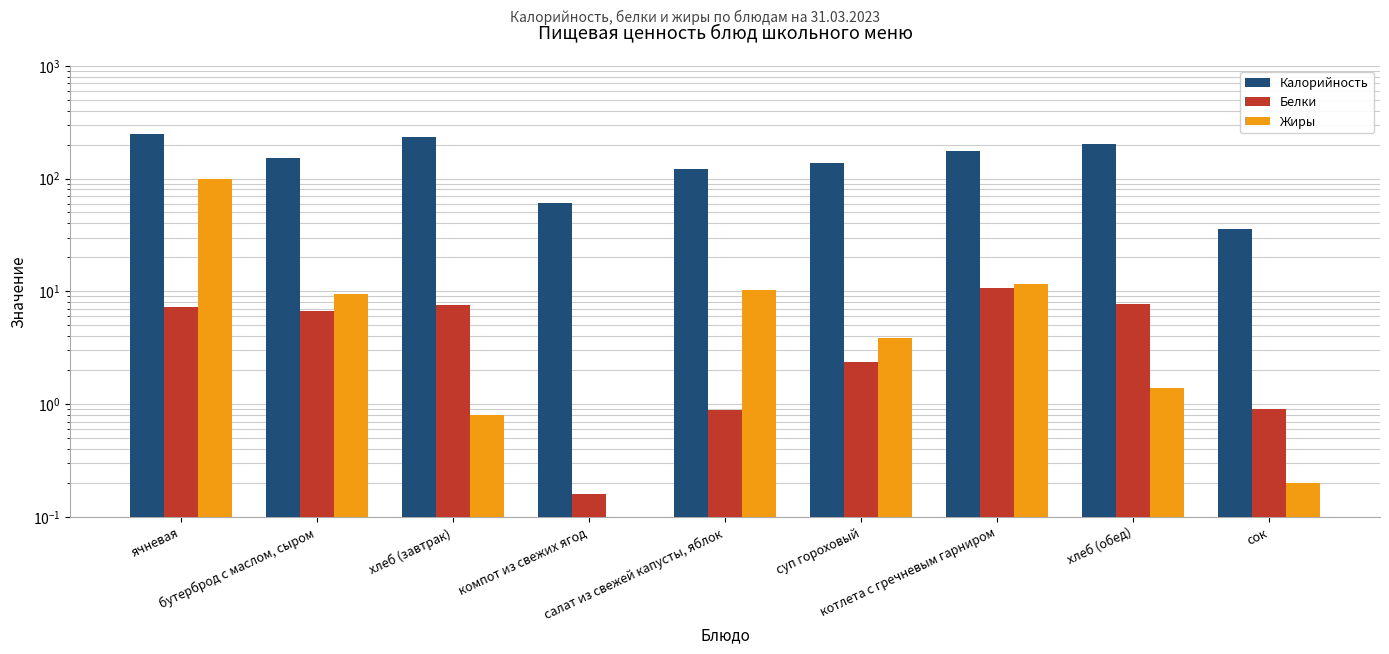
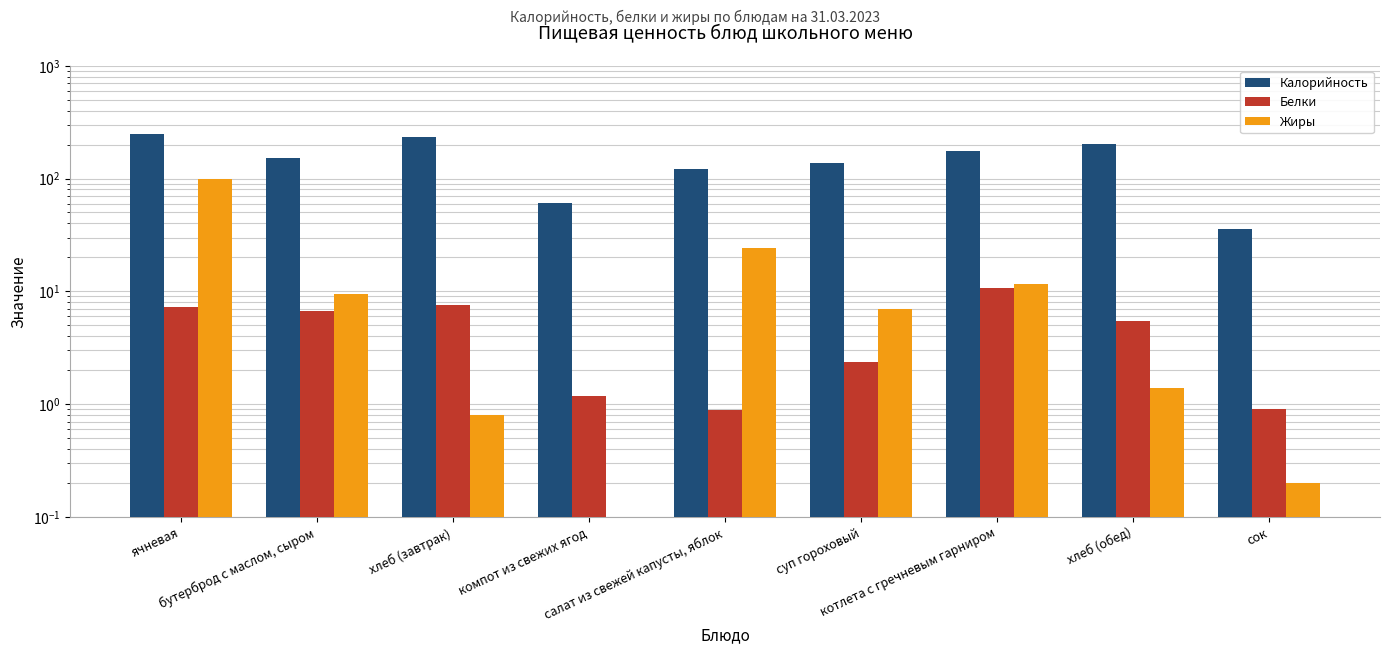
  {
    "Калорийность": {
      "ячневая": 250,
      "бутерброд с маслом, сыром": 150,
      "хлеб (завтрак)": 240,
      "компот из свежих ягод": 60,
      "салат из свежей капусты, яблок": 120,
      "суп гороховый": 140,
      "котлета с гречневым гарниром": 180,
      "хлеб (обед)": 200,
      "сок": 36
    },
    "Белки": {
      "ячневая": 7,
      "бутерброд с маслом, сыром": 7,
      "хлеб (завтрак)": 8,
-     "компот из свежих ягод": 0.16,
+     "компот из свежих ягод": 1.2,
      "салат из свежей капусты, яблок": 0.9,
      "суп гороховый": 2.3,
      "котлета с гречневым гарниром": 11,
-     "хлеб (обед)": 8,
+     "хлеб (обед)": 6,
      "сок": 0.9
    },
    "Жиры": {
      "ячневая": 100,
      "бутерброд с маслом, сыром": 10,
      "хлеб (завтрак)": 0.8,
-     "салат из свежей капусты, яблок": 10,
-     "суп гороховый": 3.9,
+     "салат из свежей капусты, яблок": 24,
+     "суп гороховый": 7,
      "котлета с гречневым гарниром": 12,
      "хлеб (обед)": 1.4,
      "сок": 0.2
    }
  }
